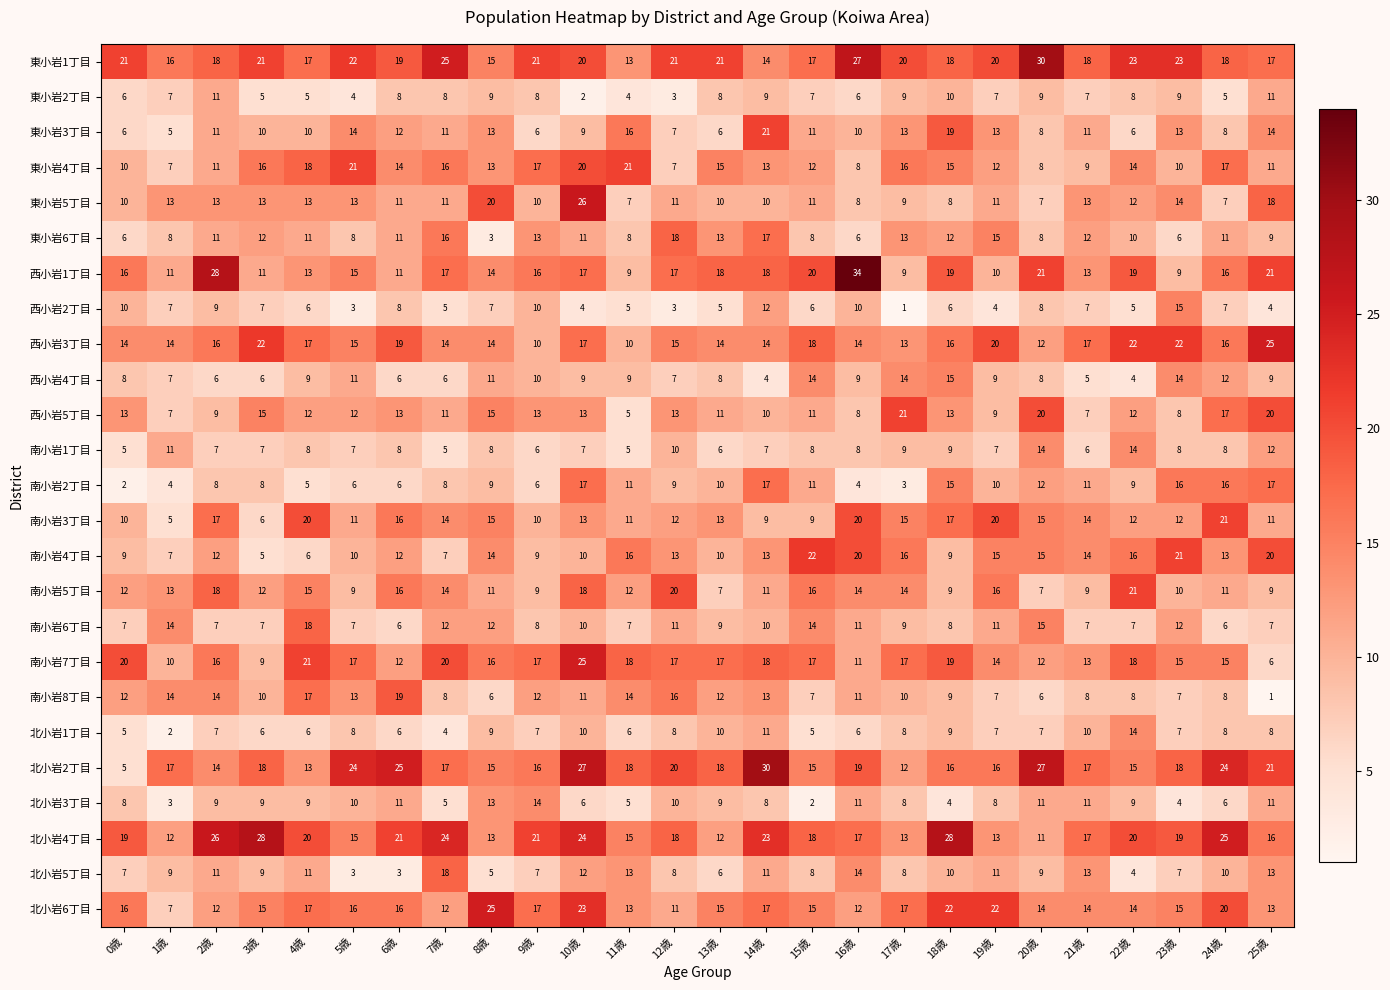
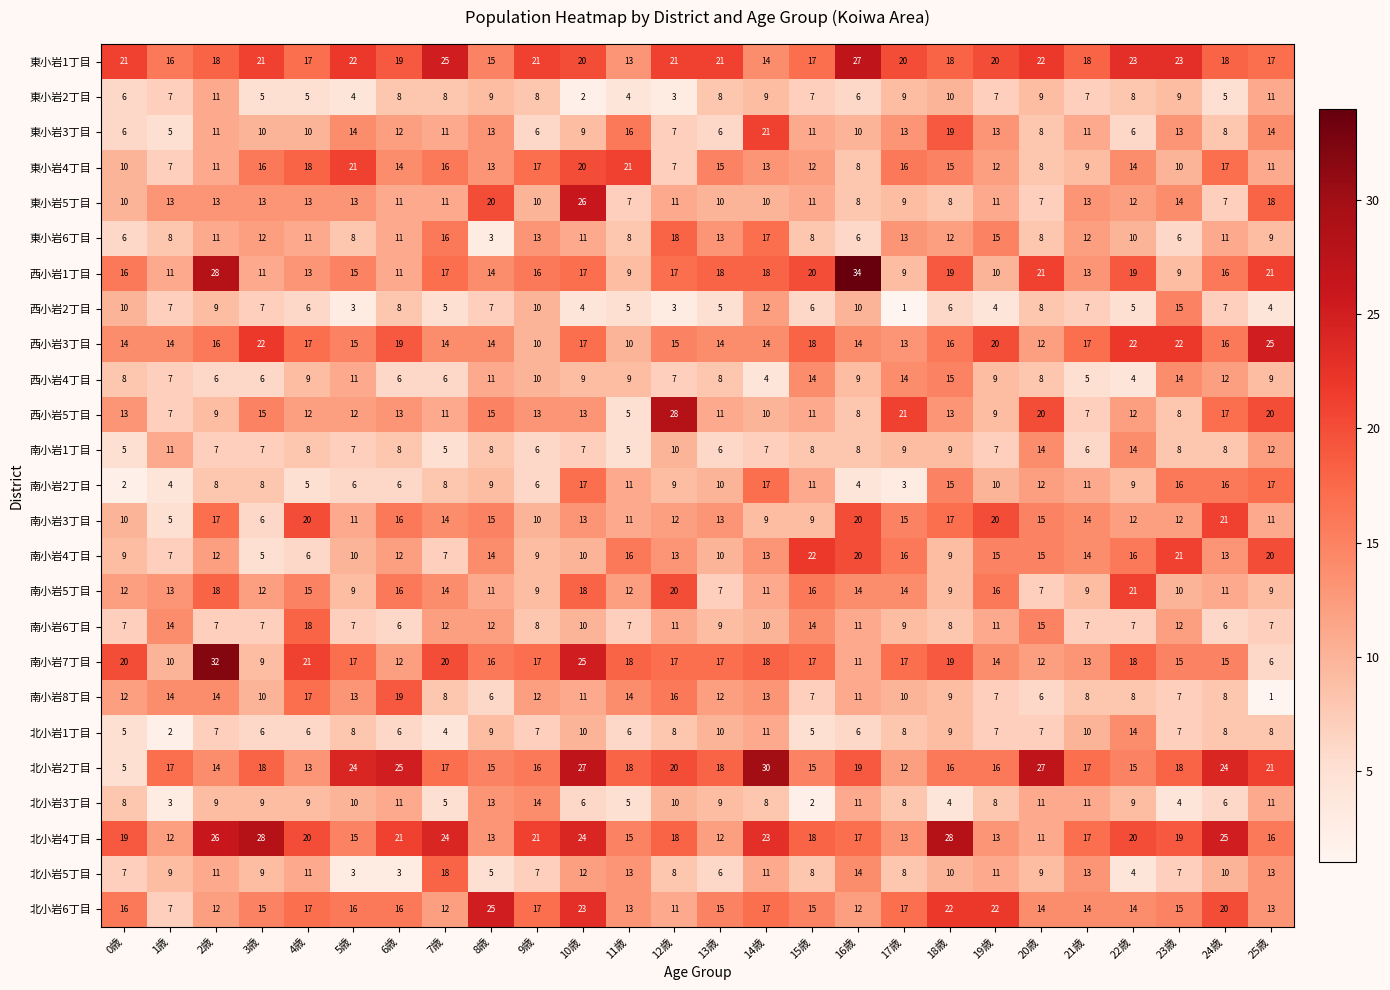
  {
    "東小岩1丁目": {
      "0歳": 21,
      "1歳": 16,
      "2歳": 18,
      "3歳": 21,
      "4歳": 17,
      "5歳": 22,
      "6歳": 19,
      "7歳": 25,
      "8歳": 15,
      "9歳": 21,
      "10歳": 20,
      "11歳": 13,
      "12歳": 21,
      "13歳": 21,
      "14歳": 14,
      "15歳": 17,
      "16歳": 27,
      "17歳": 20,
      "18歳": 18,
      "19歳": 20,
-     "20歳": 30,
+     "20歳": 22,
      "21歳": 18,
      "22歳": 23,
      "23歳": 23,
      "24歳": 18,
      "25歳": 17
    },
    "西小岩5丁目": {
      "0歳": 13,
      "1歳": 7,
      "2歳": 9,
      "3歳": 15,
      "4歳": 12,
      "5歳": 12,
      "6歳": 13,
      "7歳": 11,
      "8歳": 15,
      "9歳": 13,
      "10歳": 13,
      "11歳": 5,
-     "12歳": 13,
+     "12歳": 28,
      "13歳": 11,
      "14歳": 10,
      "15歳": 11,
      "16歳": 8,
      "17歳": 21,
      "18歳": 13,
      "19歳": 9,
      "20歳": 20,
      "21歳": 7,
      "22歳": 12,
      "23歳": 8,
      "24歳": 17,
      "25歳": 20
    },
    "南小岩7丁目": {
      "0歳": 20,
      "1歳": 10,
-     "2歳": 16,
+     "2歳": 32,
      "3歳": 9,
      "4歳": 21,
      "5歳": 17,
      "6歳": 12,
      "7歳": 20,
      "8歳": 16,
      "9歳": 17,
      "10歳": 25,
      "11歳": 18,
      "12歳": 17,
      "13歳": 17,
      "14歳": 18,
      "15歳": 17,
      "16歳": 11,
      "17歳": 17,
      "18歳": 19,
      "19歳": 14,
      "20歳": 12,
      "21歳": 13,
      "22歳": 18,
      "23歳": 15,
      "24歳": 15,
      "25歳": 6
    }
  }
